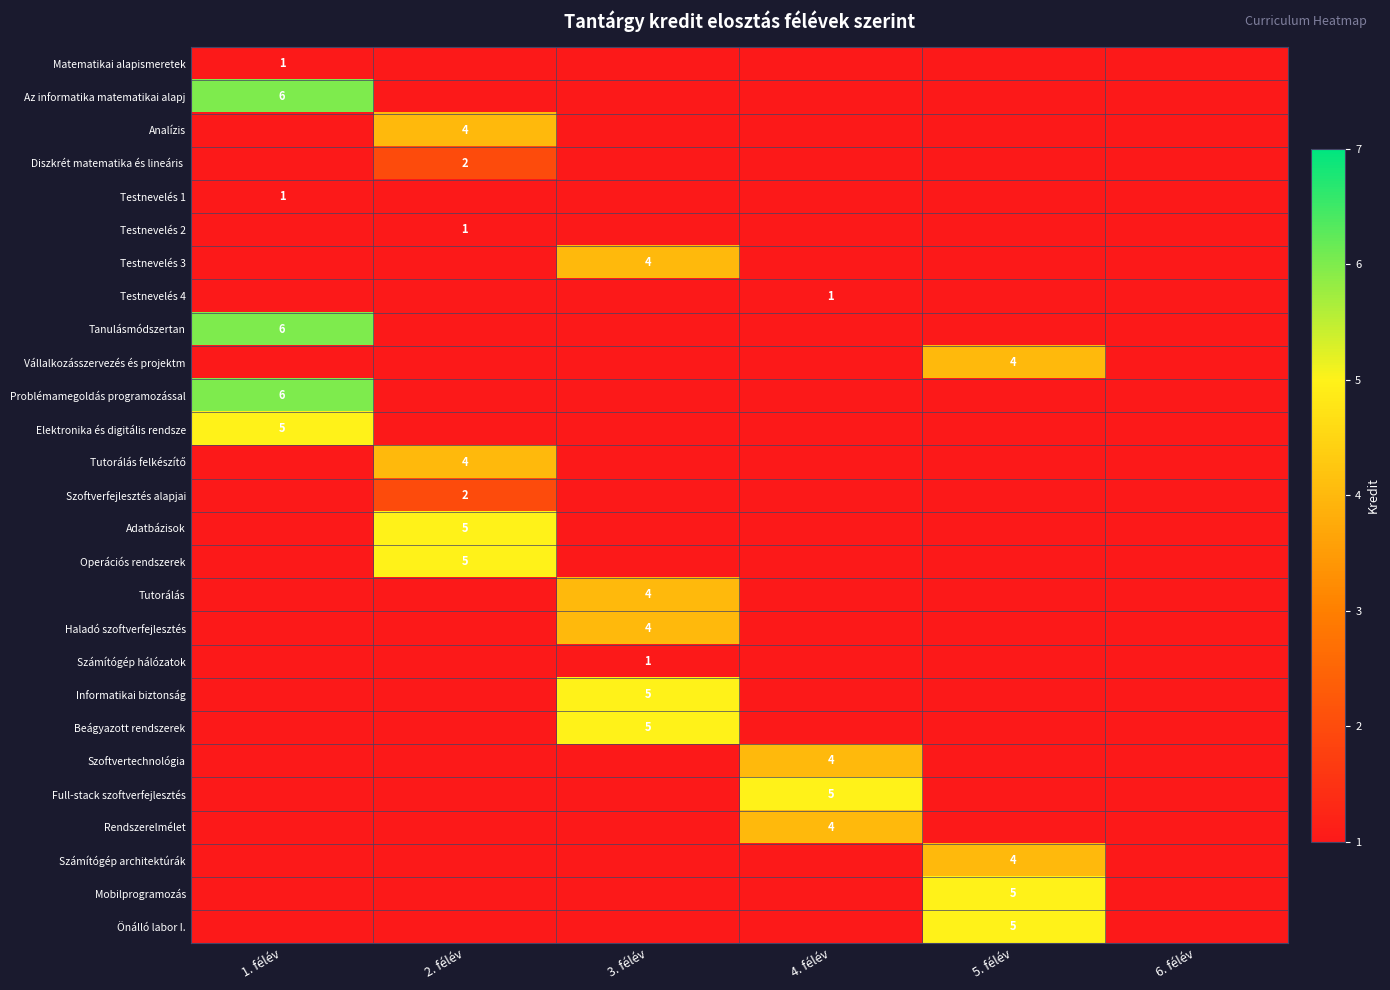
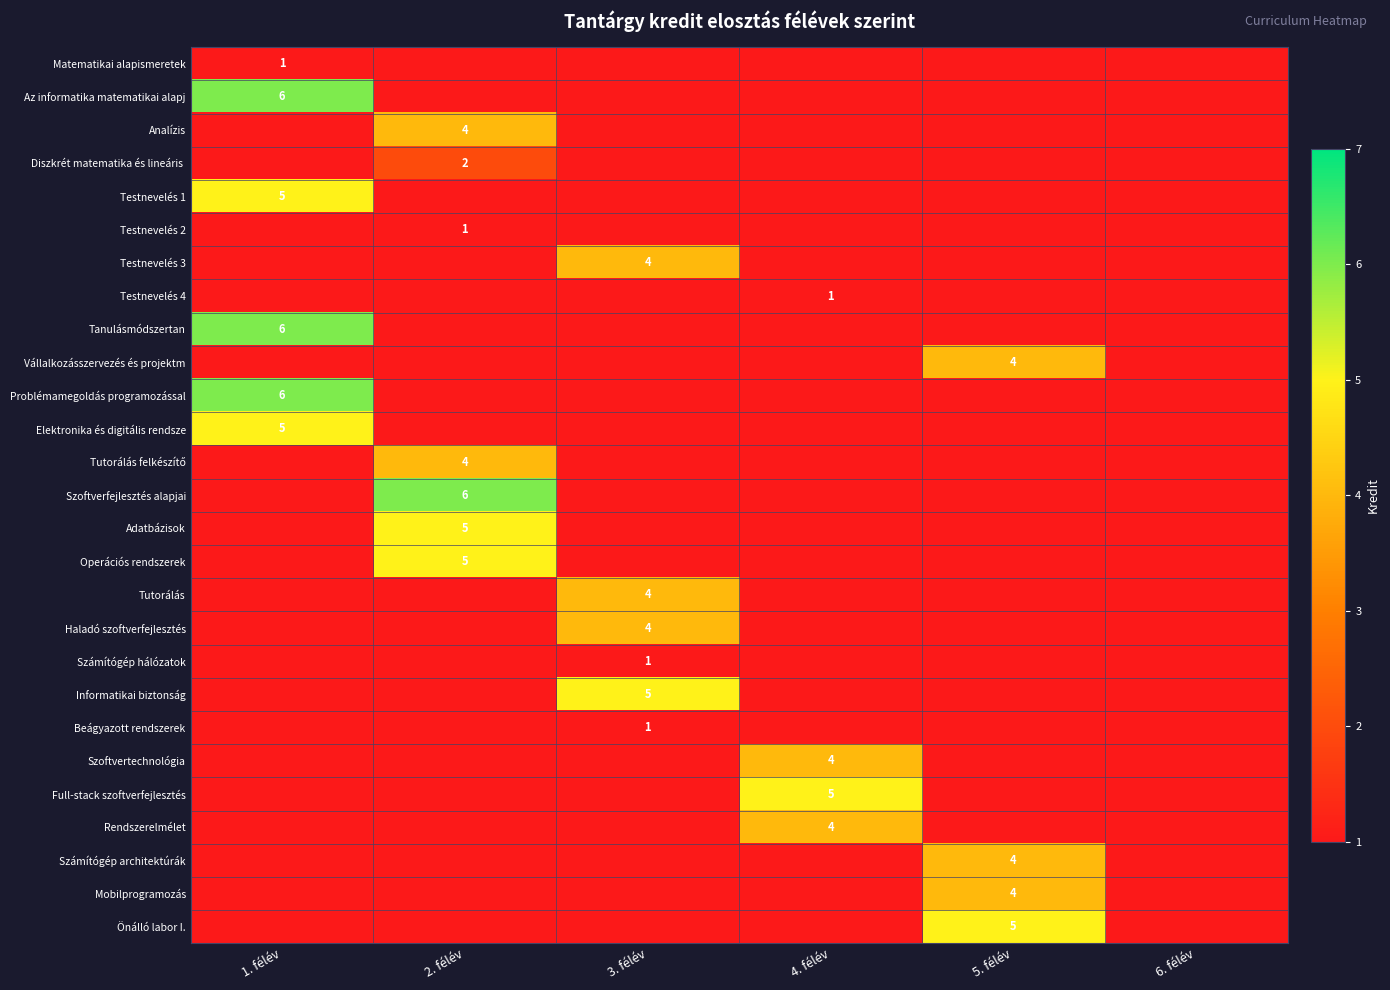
  {
    "Matematikai alapismeretek": {
      "1. félév": 1
    },
    "Az informatika matematikai alapj": {
      "1. félév": 6
    },
    "Analízis": {
      "2. félév": 4
    },
    "Diszkrét matematika és lineáris": {
      "2. félév": 2
    },
    "Testnevelés 1": {
-     "1. félév": 1
+     "1. félév": 5
    },
    "Testnevelés 2": {
      "2. félév": 1
    },
    "Testnevelés 3": {
      "3. félév": 4
    },
    "Testnevelés 4": {
      "4. félév": 1
    },
    "Tanulásmódszertan": {
      "1. félév": 6
    },
    "Vállalkozásszervezés és projektm": {
      "5. félév": 4
    },
    "Problémamegoldás programozással": {
      "1. félév": 6
    },
    "Elektronika és digitális rendsze": {
      "1. félév": 5
    },
    "Tutorálás felkészítő": {
      "2. félév": 4
    },
    "Szoftverfejlesztés alapjai": {
-     "2. félév": 2
+     "2. félév": 6
    },
    "Adatbázisok": {
      "2. félév": 5
    },
    "Operációs rendszerek": {
      "2. félév": 5
    },
    "Tutorálás": {
      "3. félév": 4
    },
    "Haladó szoftverfejlesztés": {
      "3. félév": 4
    },
    "Számítógép hálózatok": {
      "3. félév": 1
    },
    "Informatikai biztonság": {
      "3. félév": 5
    },
    "Beágyazott rendszerek": {
-     "3. félév": 5
+     "3. félév": 1
    },
    "Szoftvertechnológia": {
      "4. félév": 4
    },
    "Full-stack szoftverfejlesztés": {
      "4. félév": 5
    },
    "Rendszerelmélet": {
      "4. félév": 4
    },
    "Számítógép architektúrák": {
      "5. félév": 4
    },
    "Mobilprogramozás": {
-     "5. félév": 5
+     "5. félév": 4
    },
    "Önálló labor I.": {
      "5. félév": 5
    }
  }
